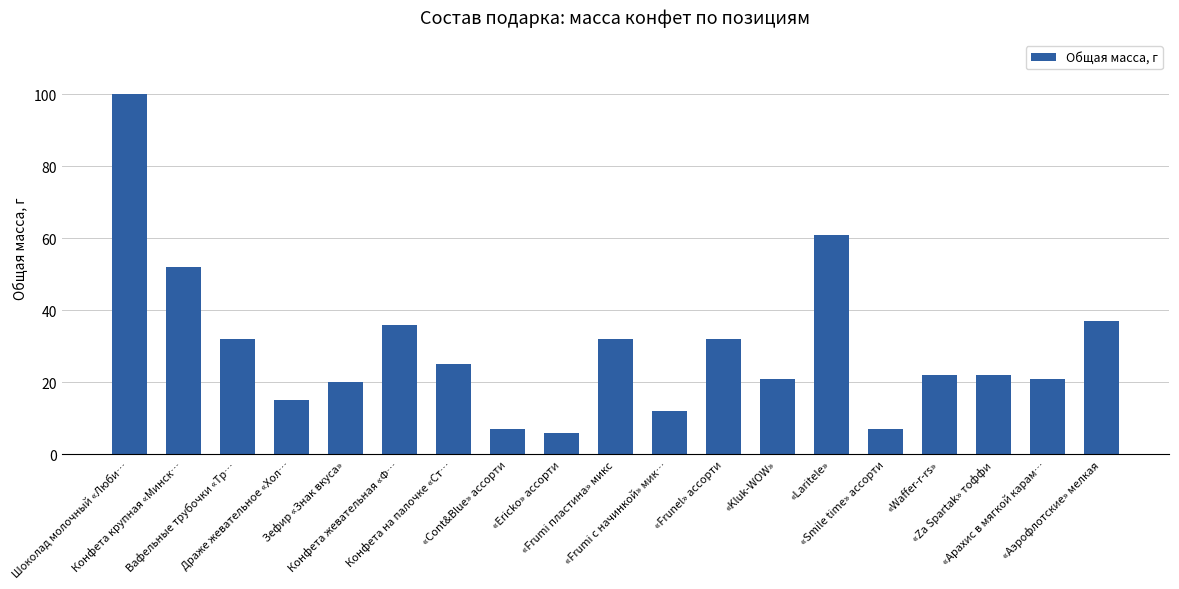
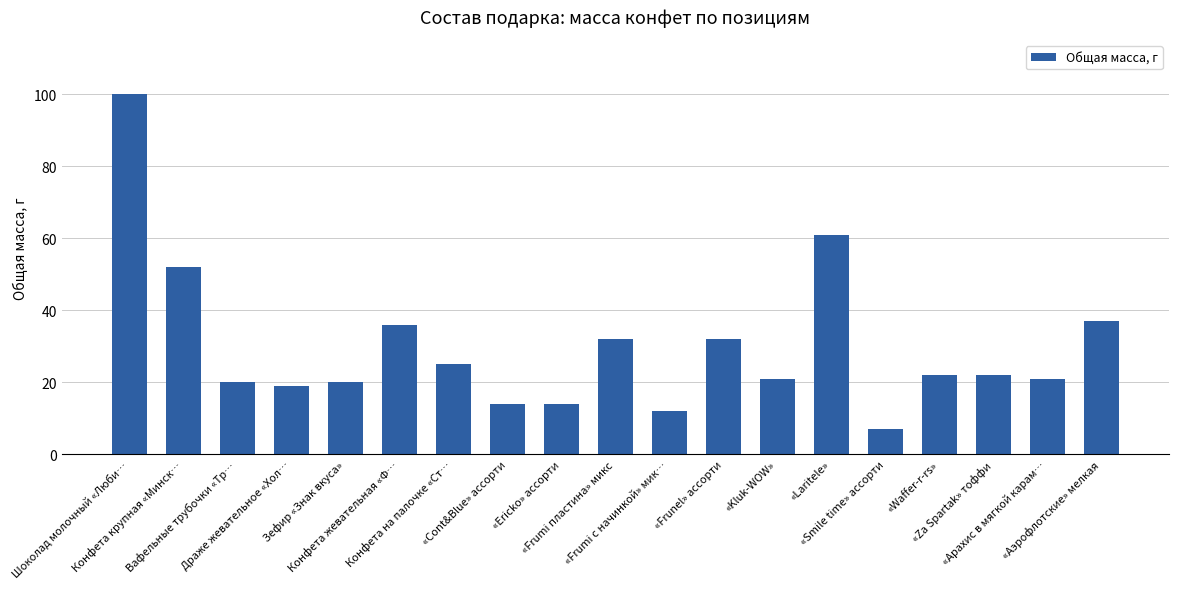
  {
    "Шоколад молочный «Люби…": 100,
    "Конфета крупная «Минск…": 52,
-   "Вафельные трубочки «Тр…": 32,
-   "Драже жевательное «Хол…": 15,
+   "Вафельные трубочки «Тр…": 20,
+   "Драже жевательное «Хол…": 19,
    "Зефир «Знак вкуса»": 20,
    "Конфета жевательная «Ф…": 36,
    "Конфета на палочке «Ст…": 25,
-   "«Cont&Blue» ассорти": 7,
-   "«Ericko» ассорти": 6,
+   "«Cont&Blue» ассорти": 14,
+   "«Ericko» ассорти": 14,
    "«Frumi пластина» микс": 32,
    "«Frumi с начинкой» мик…": 12,
    "«Frunel» ассорти": 32,
    "«Kluk-WOW»": 21,
    "«Laritele»": 61,
    "«Smile time» ассорти": 7,
    "«Waffer-r-rs»": 22,
    "«Za Spartak» тоффи": 22,
    "«Арахис в мягкой карам…": 21,
    "«Аэрофлотские» мелкая": 37
  }
